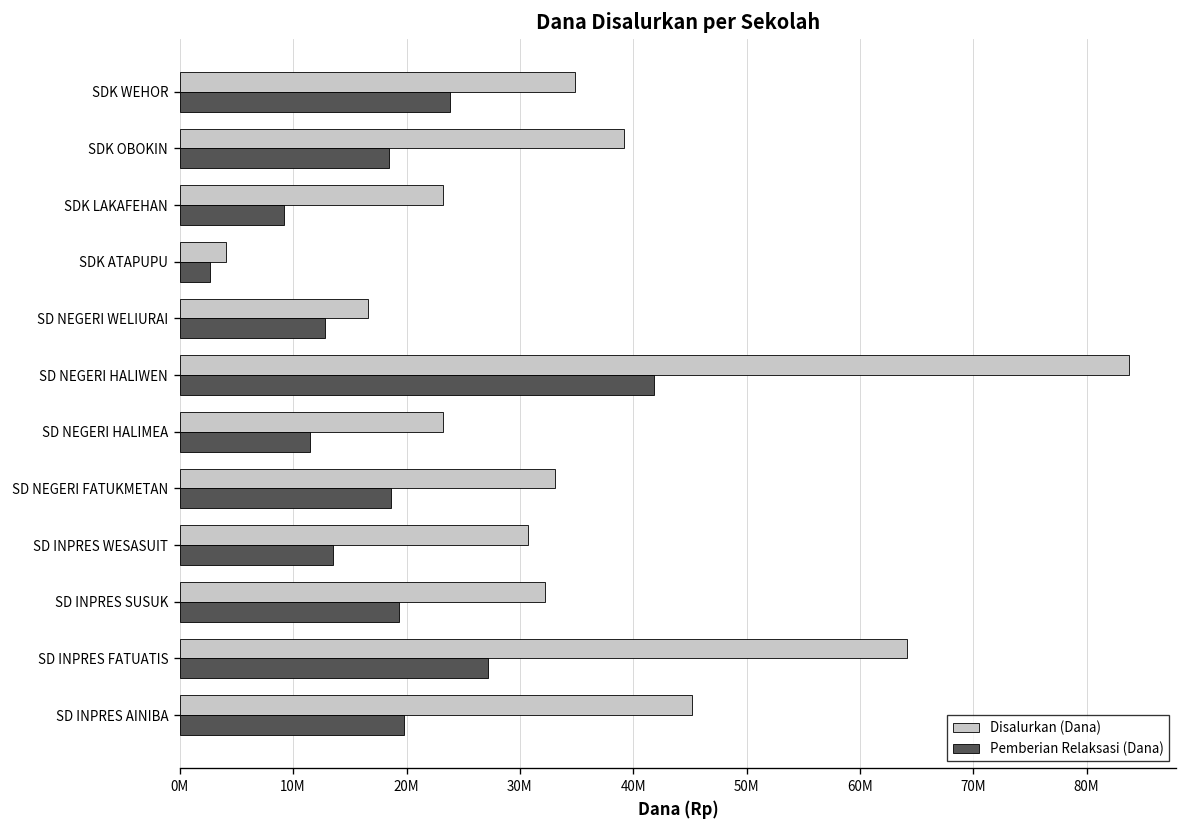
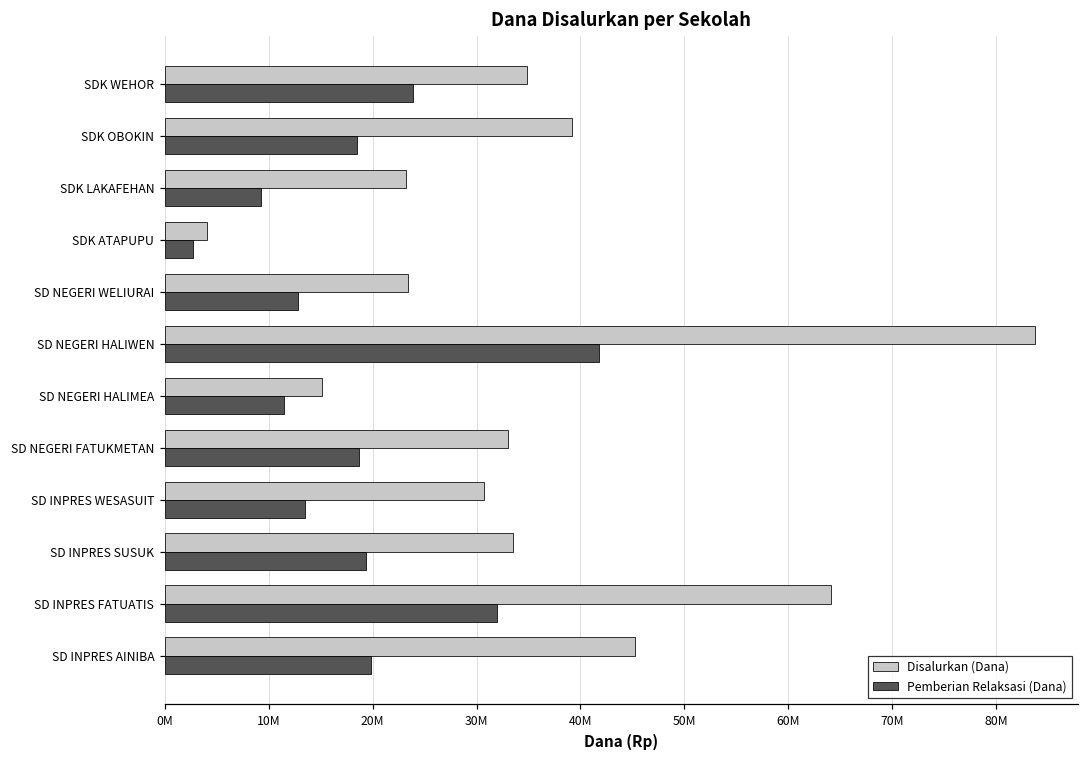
  {
    "Disalurkan (Dana)": {
      "SDK WEHOR": 35000000,
      "SDK OBOKIN": 39000000,
      "SDK LAKAFEHAN": 23000000,
      "SDK ATAPUPU": 4000000,
-     "SD NEGERI WELIURAI": 17000000,
+     "SD NEGERI WELIURAI": 23000000,
      "SD NEGERI HALIWEN": 84000000,
-     "SD NEGERI HALIMEA": 23000000,
+     "SD NEGERI HALIMEA": 15000000,
      "SD NEGERI FATUKMETAN": 33000000,
      "SD INPRES WESASUIT": 31000000,
-     "SD INPRES SUSUK": 32000000,
+     "SD INPRES SUSUK": 34000000,
      "SD INPRES FATUATIS": 64000000,
      "SD INPRES AINIBA": 45000000
    },
    "Pemberian Relaksasi (Dana)": {
      "SDK WEHOR": 24000000,
      "SDK OBOKIN": 18000000,
      "SDK LAKAFEHAN": 9000000,
      "SDK ATAPUPU": 3000000,
      "SD NEGERI WELIURAI": 13000000,
      "SD NEGERI HALIWEN": 42000000,
      "SD NEGERI HALIMEA": 11000000,
      "SD NEGERI FATUKMETAN": 19000000,
      "SD INPRES WESASUIT": 14000000,
      "SD INPRES SUSUK": 19000000,
-     "SD INPRES FATUATIS": 27000000,
+     "SD INPRES FATUATIS": 32000000,
      "SD INPRES AINIBA": 20000000
    }
  }
